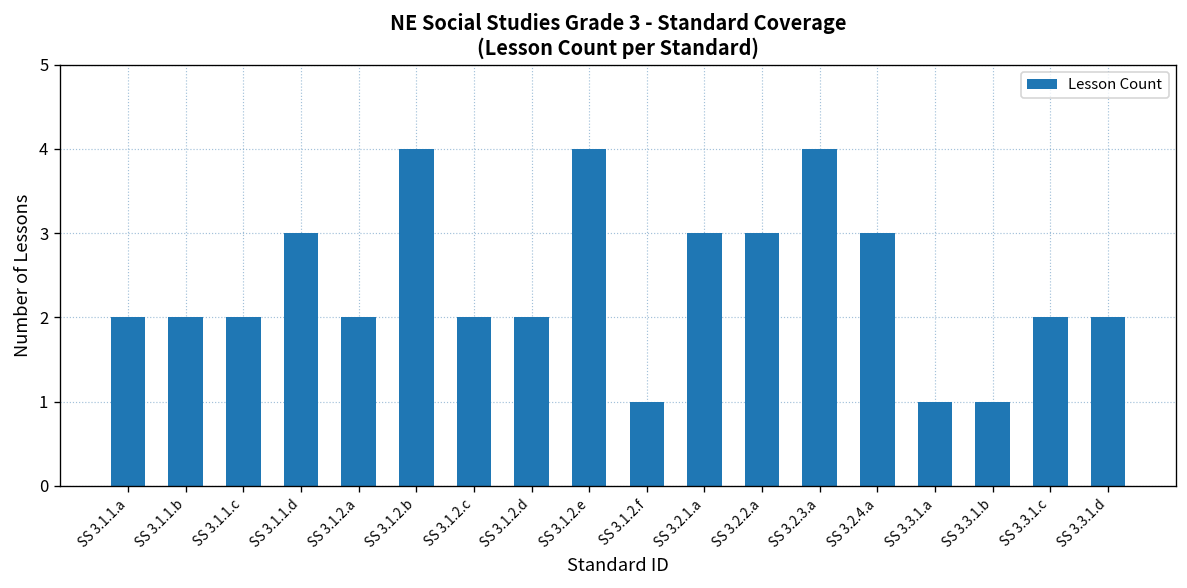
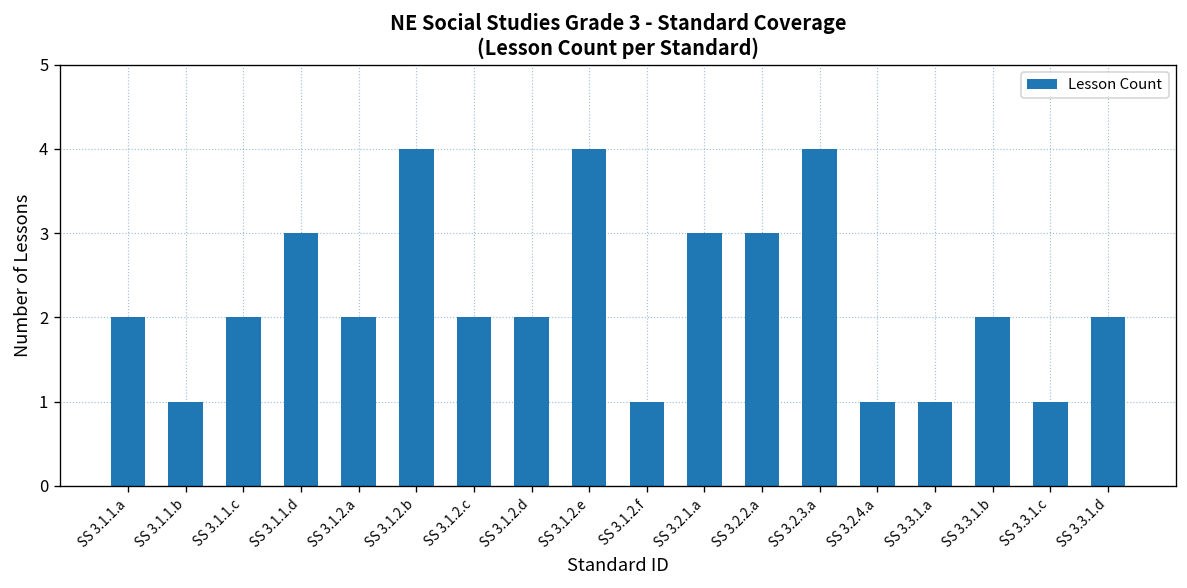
  {
    "SS 3.1.1.a": 2,
-   "SS 3.1.1.b": 2,
+   "SS 3.1.1.b": 1,
    "SS 3.1.1.c": 2,
    "SS 3.1.1.d": 3,
    "SS 3.1.2.a": 2,
    "SS 3.1.2.b": 4,
    "SS 3.1.2.c": 2,
    "SS 3.1.2.d": 2,
    "SS 3.1.2.e": 4,
    "SS 3.1.2.f": 1,
    "SS 3.2.1.a": 3,
    "SS 3.2.2.a": 3,
    "SS 3.2.3.a": 4,
-   "SS 3.2.4.a": 3,
+   "SS 3.2.4.a": 1,
    "SS 3.3.1.a": 1,
-   "SS 3.3.1.b": 1,
-   "SS 3.3.1.c": 2,
+   "SS 3.3.1.b": 2,
+   "SS 3.3.1.c": 1,
    "SS 3.3.1.d": 2
  }
